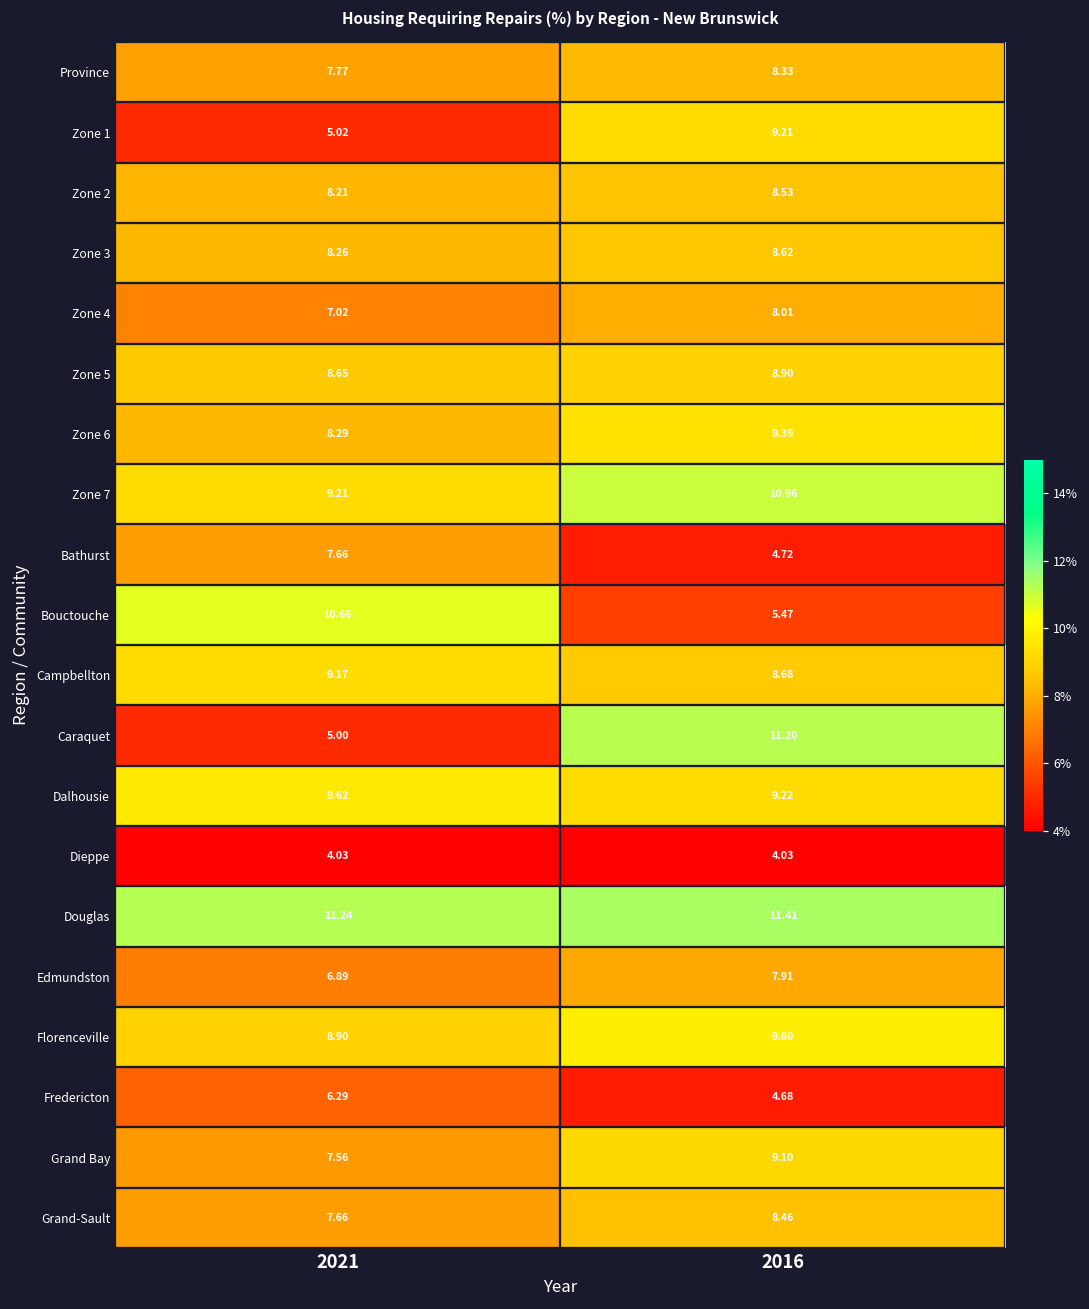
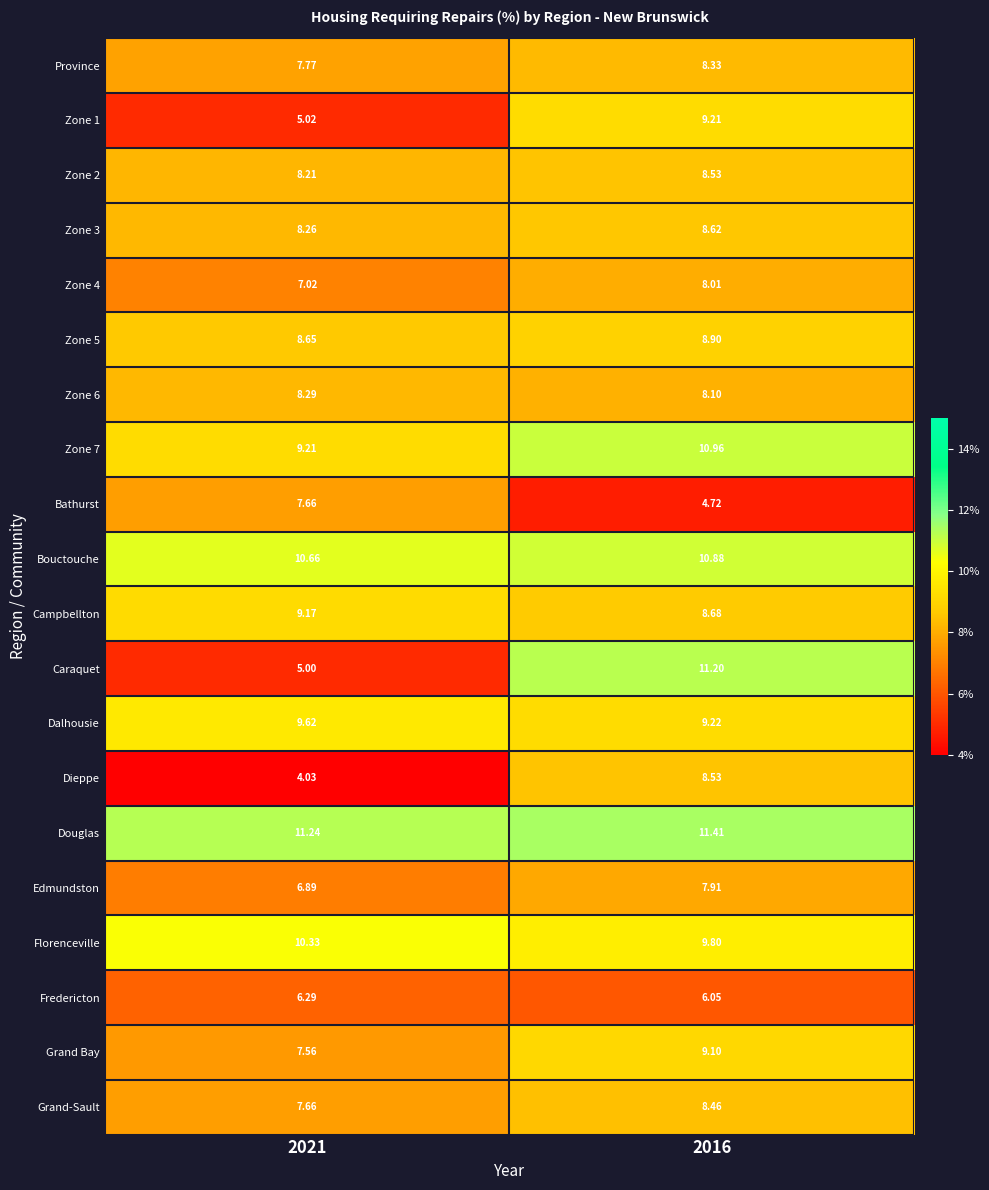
  {
    "Province": {
      "2021": 7.77,
      "2016": 8.33
    },
    "Zone 1": {
      "2021": 5.02,
      "2016": 9.21
    },
    "Zone 2": {
      "2021": 8.21,
      "2016": 8.53
    },
    "Zone 3": {
      "2021": 8.26,
      "2016": 8.62
    },
    "Zone 4": {
      "2021": 7.02,
      "2016": 8.01
    },
    "Zone 5": {
      "2021": 8.65,
      "2016": 8.90
    },
    "Zone 6": {
      "2021": 8.29,
-     "2016": 9.39
+     "2016": 8.10
    },
    "Zone 7": {
      "2021": 9.21,
      "2016": 10.96
    },
    "Bathurst": {
      "2021": 7.66,
      "2016": 4.72
    },
    "Bouctouche": {
      "2021": 10.66,
-     "2016": 5.47
+     "2016": 10.88
    },
    "Campbellton": {
      "2021": 9.17,
      "2016": 8.68
    },
    "Caraquet": {
      "2021": 5.00,
      "2016": 11.20
    },
    "Dalhousie": {
      "2021": 9.62,
      "2016": 9.22
    },
    "Dieppe": {
      "2021": 4.03,
-     "2016": 4.03
+     "2016": 8.53
    },
    "Douglas": {
      "2021": 11.24,
      "2016": 11.41
    },
    "Edmundston": {
      "2021": 6.89,
      "2016": 7.91
    },
    "Florenceville": {
-     "2021": 8.90,
+     "2021": 10.33,
      "2016": 9.80
    },
    "Fredericton": {
      "2021": 6.29,
-     "2016": 4.68
+     "2016": 6.05
    },
    "Grand Bay": {
      "2021": 7.56,
      "2016": 9.10
    },
    "Grand-Sault": {
      "2021": 7.66,
      "2016": 8.46
    }
  }
